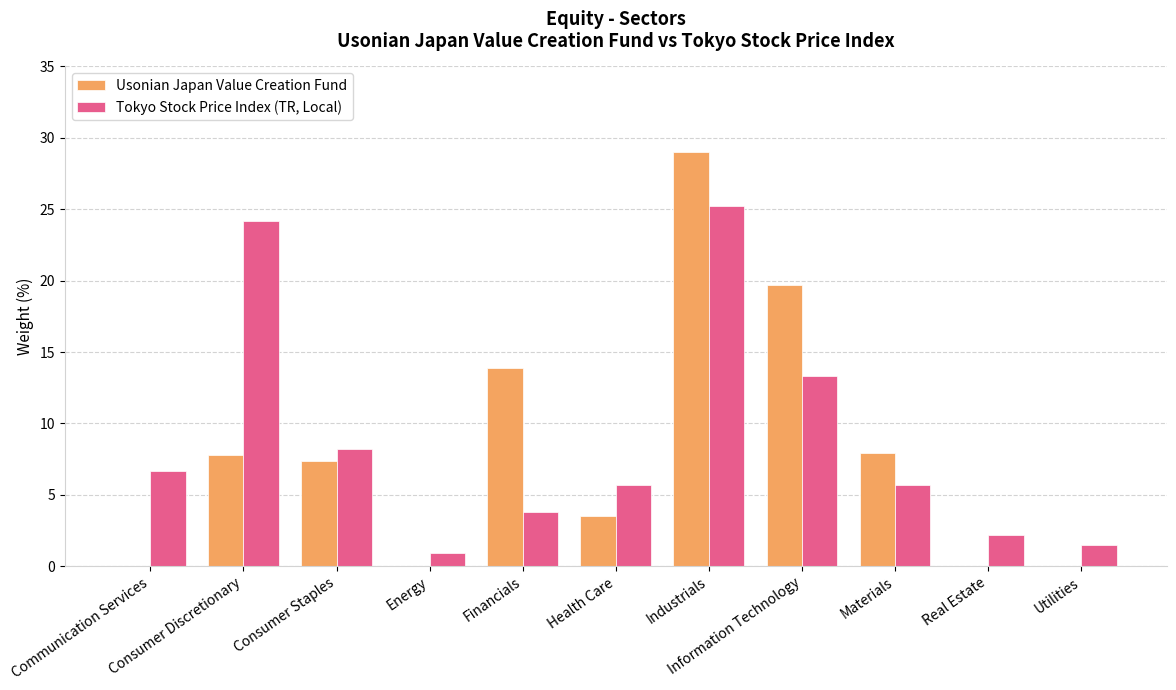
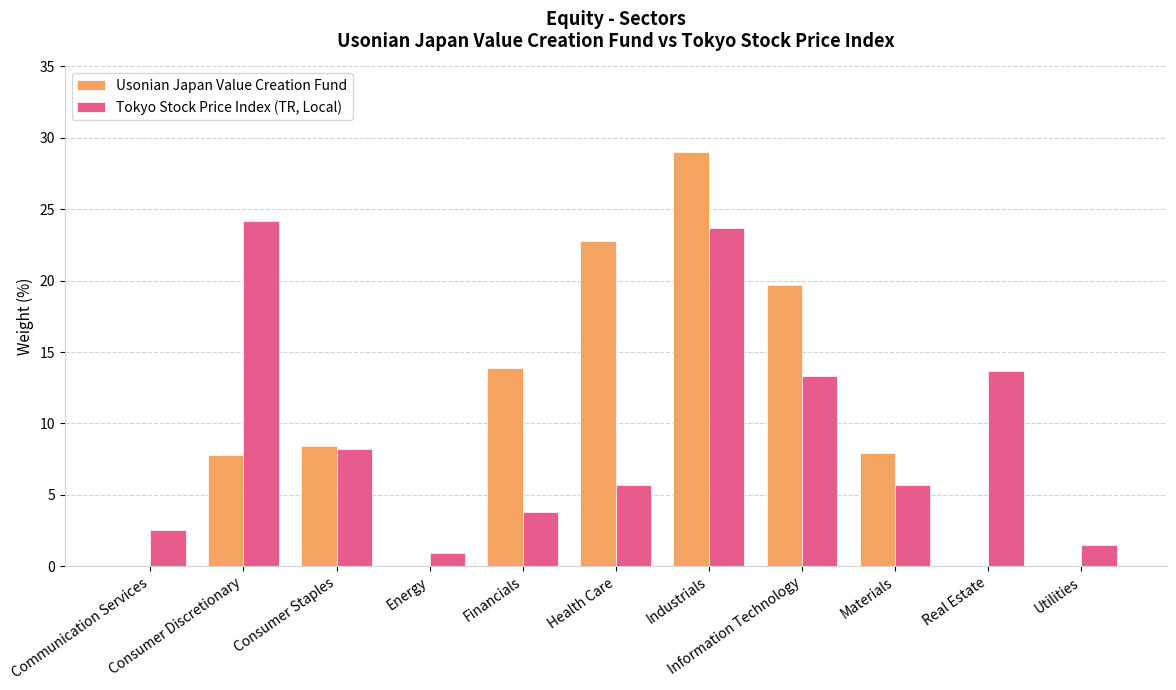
  {
    "Usonian Japan Value Creation Fund": {
      "Communication Services": 0.0,
      "Consumer Discretionary": 7.8,
-     "Consumer Staples": 7.4,
+     "Consumer Staples": 8.4,
      "Energy": 0.0,
      "Financials": 13.9,
-     "Health Care": 3.5,
+     "Health Care": 22.8,
      "Industrials": 29.0,
      "Information Technology": 19.7,
      "Materials": 7.9,
      "Real Estate": 0.0,
      "Utilities": 0.0
    },
    "Tokyo Stock Price Index (TR, Local)": {
-     "Communication Services": 6.7,
+     "Communication Services": 2.5,
      "Consumer Discretionary": 24.2,
      "Consumer Staples": 8.2,
      "Energy": 0.9,
      "Financials": 3.8,
      "Health Care": 5.7,
-     "Industrials": 25.2,
+     "Industrials": 23.7,
      "Information Technology": 13.3,
      "Materials": 5.7,
-     "Real Estate": 2.2,
+     "Real Estate": 13.7,
      "Utilities": 1.5
    }
  }
